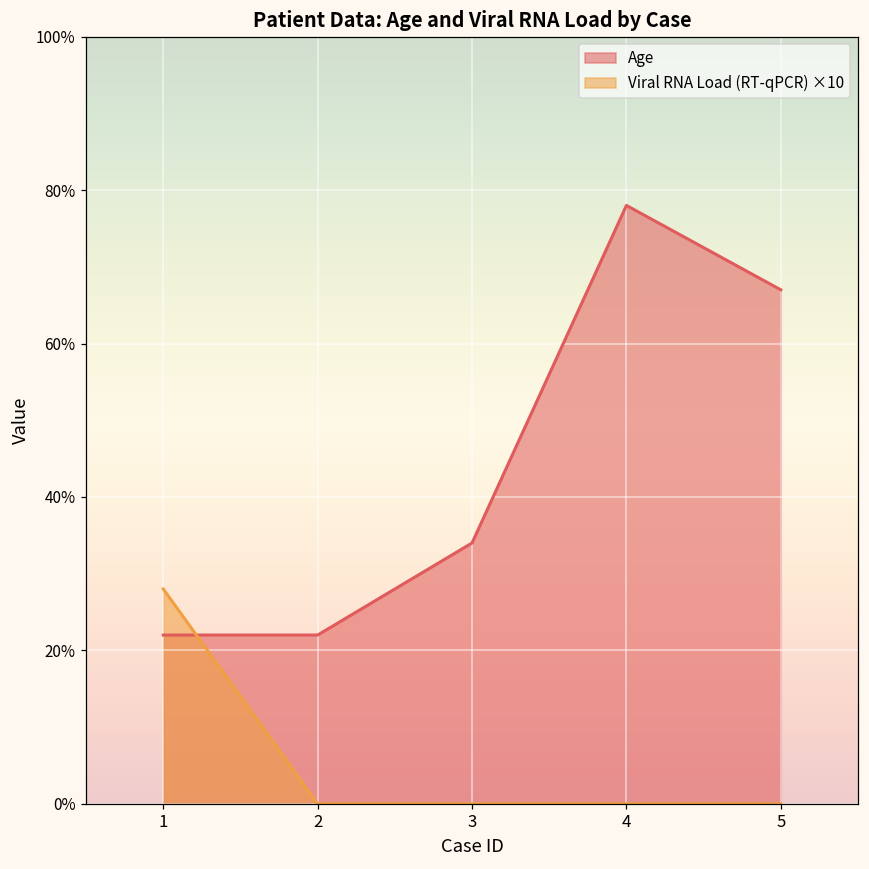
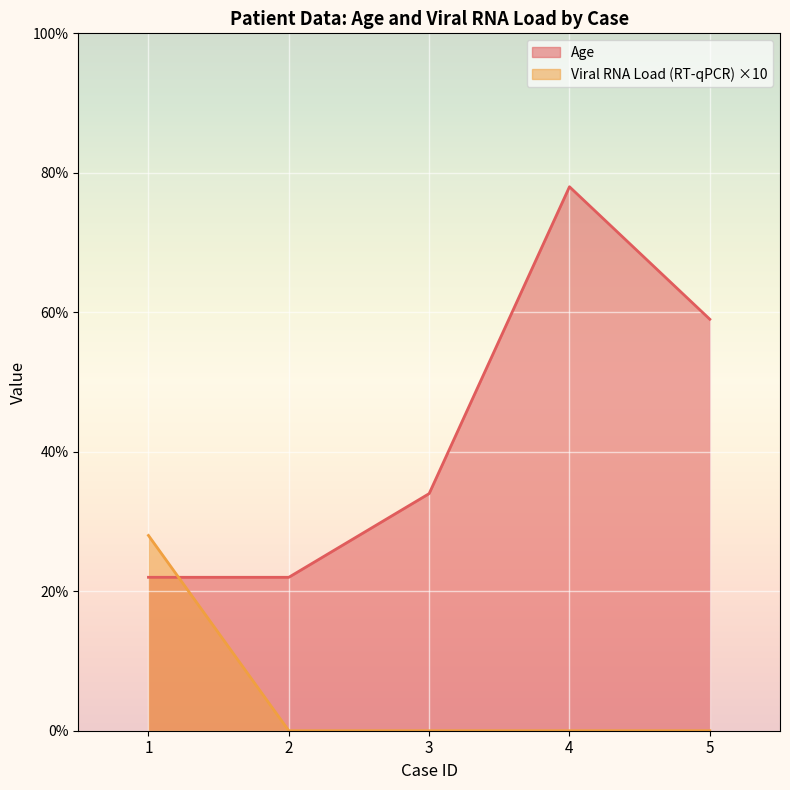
  {
    "Age": {
      "1": "22%",
      "2": "22%",
      "3": "34%",
      "4": "78%",
-     "5": "67%"
+     "5": "59%"
    },
    "Viral RNA Load (RT-qPCR) ×10": {
      "1": "28%",
      "2": "0%",
      "3": "0%",
      "4": "0%",
      "5": "0%"
    }
  }
